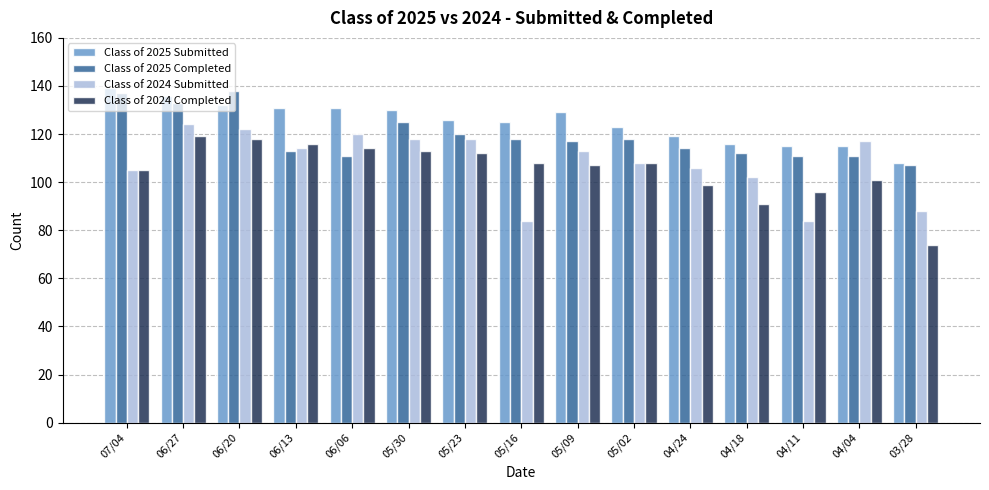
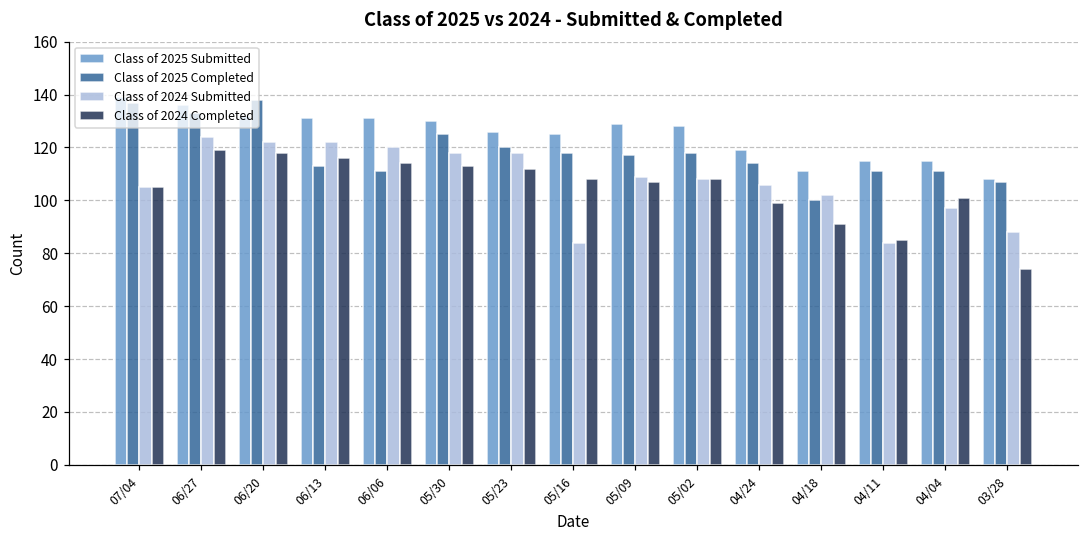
  {
    "Class of 2025 Submitted": {
      "06/13": 131,
      "06/06": 131,
      "05/30": 130,
      "05/23": 126,
      "05/16": 125,
      "05/09": 129,
-     "05/02": 123,
+     "05/02": 128,
      "04/24": 119,
-     "04/18": 116,
+     "04/18": 111,
      "04/11": 115,
      "04/04": 115,
      "03/28": 108
    },
    "Class of 2025 Completed": {
      "06/13": 113,
      "06/06": 111,
      "05/30": 125,
      "05/23": 120,
      "05/16": 118,
      "05/09": 117,
      "05/02": 118,
      "04/24": 114,
-     "04/18": 112,
+     "04/18": 100,
      "04/11": 111,
      "04/04": 111,
      "03/28": 107
    },
    "Class of 2024 Submitted": {
      "07/04": 105,
      "06/27": 124,
      "06/20": 122,
-     "06/13": 114,
+     "06/13": 122,
      "06/06": 120,
      "05/30": 118,
      "05/23": 118,
      "05/16": 84,
-     "05/09": 113,
+     "05/09": 109,
      "05/02": 108,
      "04/24": 106,
      "04/18": 102,
      "04/11": 84,
-     "04/04": 117,
+     "04/04": 97,
      "03/28": 88
    },
    "Class of 2024 Completed": {
      "07/04": 105,
      "06/27": 119,
      "06/20": 118,
      "06/13": 116,
      "06/06": 114,
      "05/30": 113,
      "05/23": 112,
      "05/16": 108,
      "05/09": 107,
      "05/02": 108,
      "04/24": 99,
      "04/18": 91,
-     "04/11": 96,
+     "04/11": 85,
      "04/04": 101,
      "03/28": 74
    }
  }
